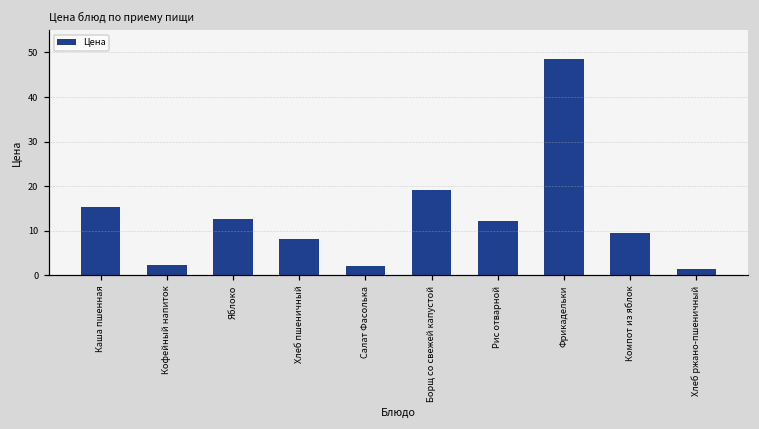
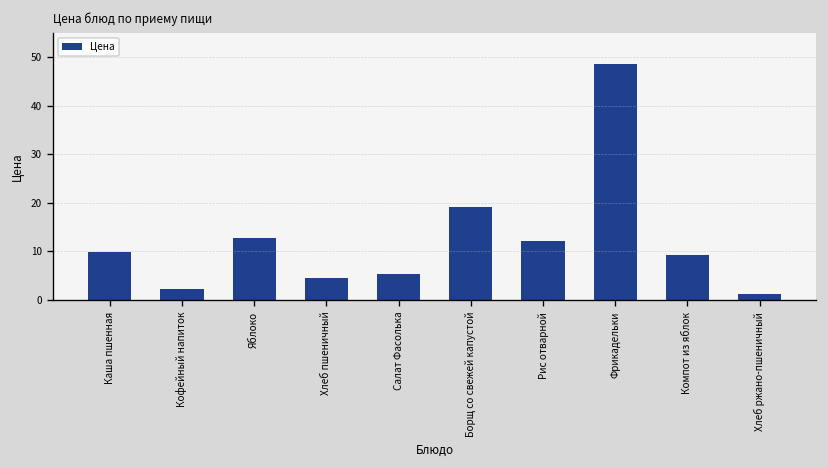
  {
-   "Каша пшенная": 15,
+   "Каша пшенная": 10,
    "Кофейный напиток": 2,
    "Яблоко": 13,
-   "Хлеб пшеничный": 8,
-   "Салат Фасолька": 2,
+   "Хлеб пшеничный": 5,
+   "Салат Фасолька": 5,
    "Борщ со свежей капустой": 19,
    "Рис отварной": 12,
    "Фрикадельки": 49,
    "Компот из яблок": 9,
    "Хлеб ржано-пшеничный": 1
  }
